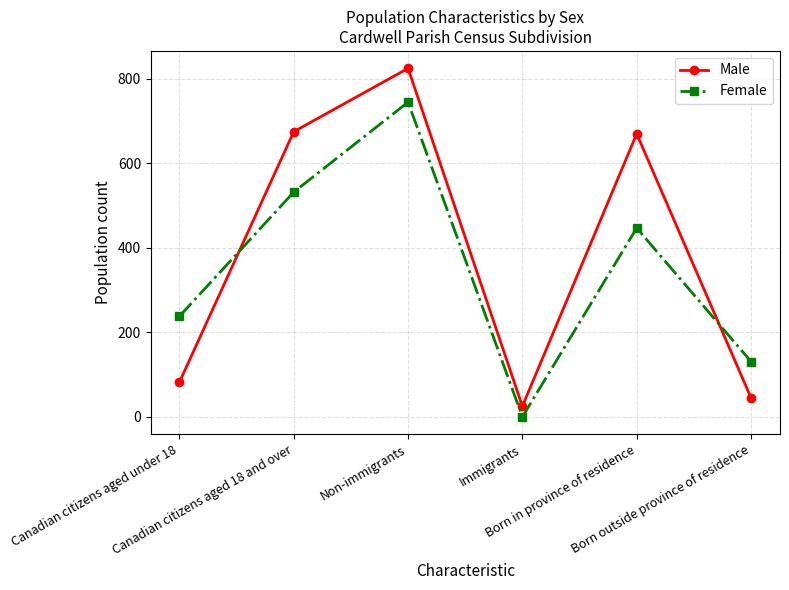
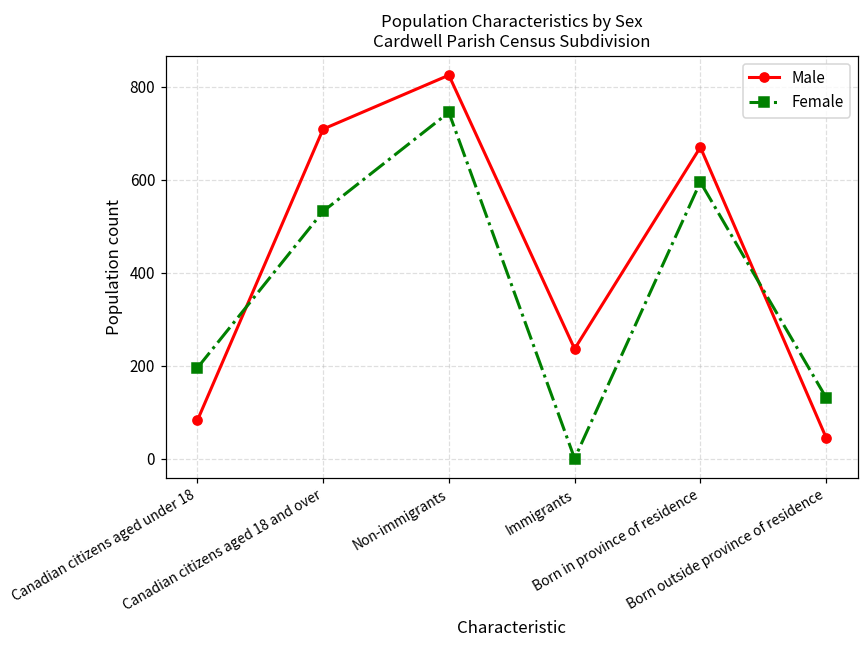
  {
    "Male": {
      "Canadian citizens aged under 18": 80,
-     "Canadian citizens aged 18 and over": 680,
+     "Canadian citizens aged 18 and over": 710,
      "Non-immigrants": 830,
-     "Immigrants": 30,
+     "Immigrants": 240,
      "Born in province of residence": 670,
      "Born outside province of residence": 50
    },
    "Female": {
-     "Canadian citizens aged under 18": 240,
+     "Canadian citizens aged under 18": 200,
      "Canadian citizens aged 18 and over": 530,
      "Non-immigrants": 750,
      "Immigrants": 0,
-     "Born in province of residence": 450,
+     "Born in province of residence": 600,
      "Born outside province of residence": 130
    }
  }
